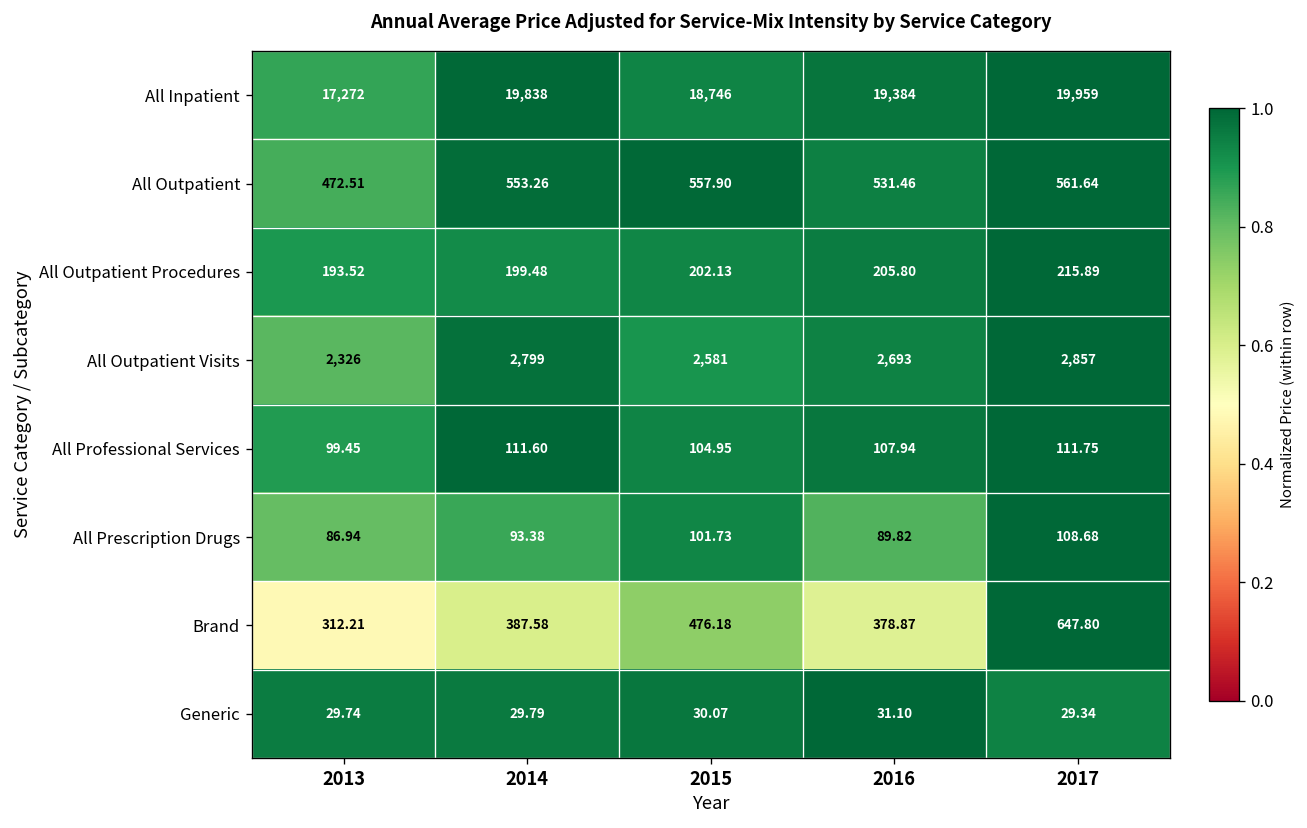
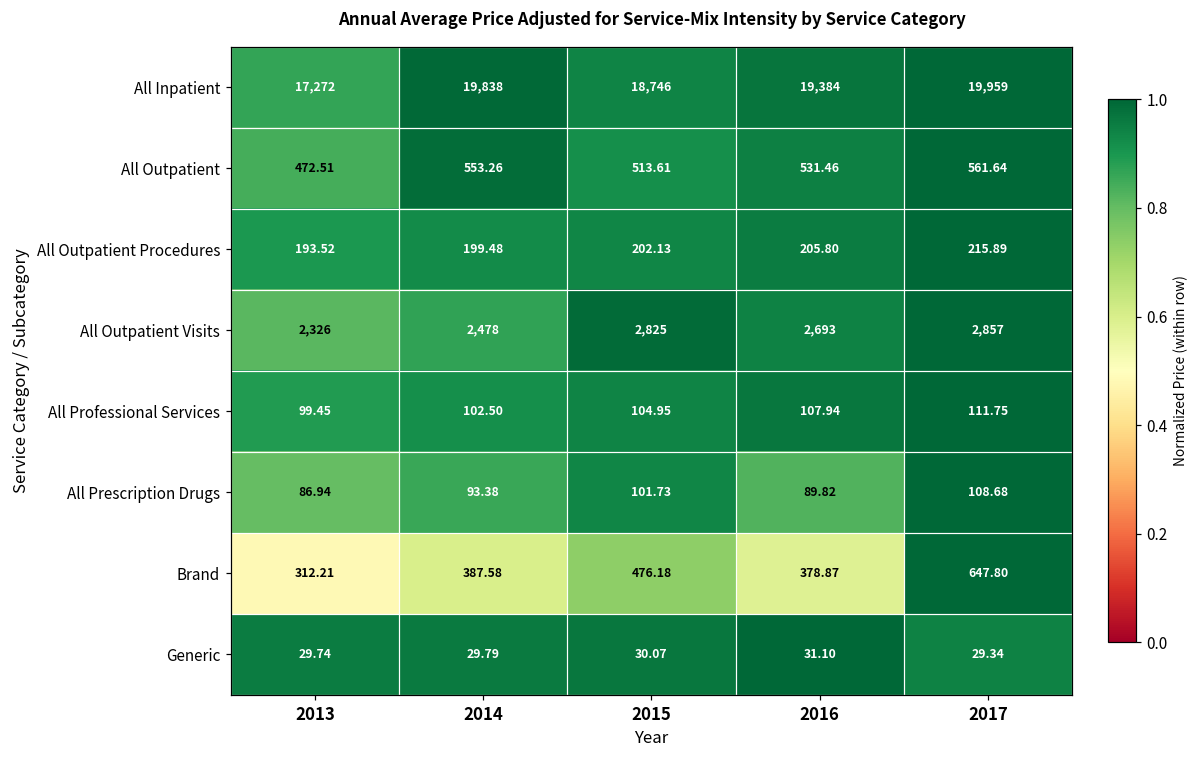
  {
    "All Inpatient": {
      "2013": "17,272",
      "2014": "19,838",
      "2015": "18,746",
      "2016": "19,384",
      "2017": "19,959"
    },
    "All Outpatient": {
      "2013": "472.51",
      "2014": "553.26",
-     "2015": "557.90",
+     "2015": "513.61",
      "2016": "531.46",
      "2017": "561.64"
    },
    "All Outpatient Procedures": {
      "2013": "193.52",
      "2014": "199.48",
      "2015": "202.13",
      "2016": "205.80",
      "2017": "215.89"
    },
    "All Outpatient Visits": {
      "2013": "2,326",
-     "2014": "2,799",
-     "2015": "2,581",
+     "2014": "2,478",
+     "2015": "2,825",
      "2016": "2,693",
      "2017": "2,857"
    },
    "All Professional Services": {
      "2013": "99.45",
-     "2014": "111.60",
+     "2014": "102.50",
      "2015": "104.95",
      "2016": "107.94",
      "2017": "111.75"
    },
    "All Prescription Drugs": {
      "2013": "86.94",
      "2014": "93.38",
      "2015": "101.73",
      "2016": "89.82",
      "2017": "108.68"
    },
    "Brand": {
      "2013": "312.21",
      "2014": "387.58",
      "2015": "476.18",
      "2016": "378.87",
      "2017": "647.80"
    },
    "Generic": {
      "2013": "29.74",
      "2014": "29.79",
      "2015": "30.07",
      "2016": "31.10",
      "2017": "29.34"
    }
  }
